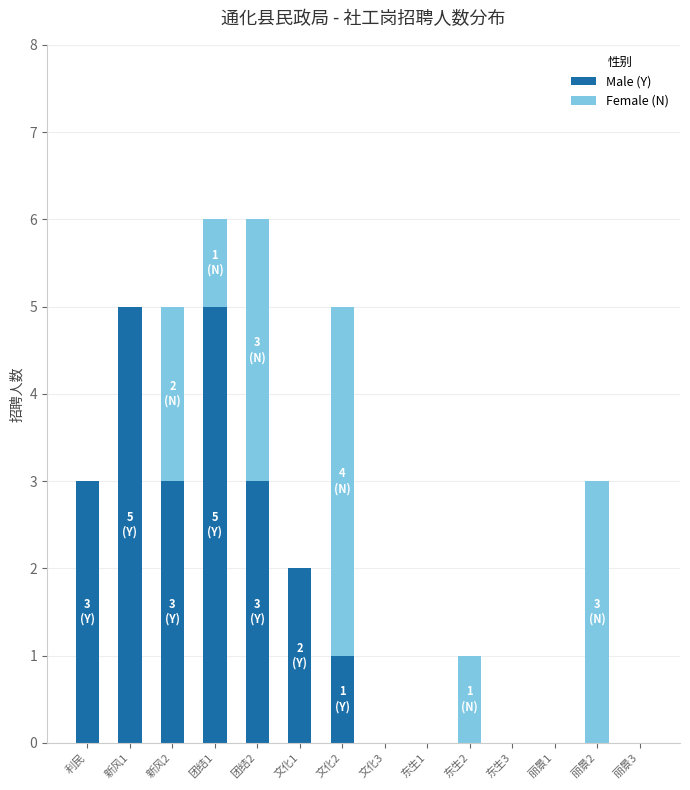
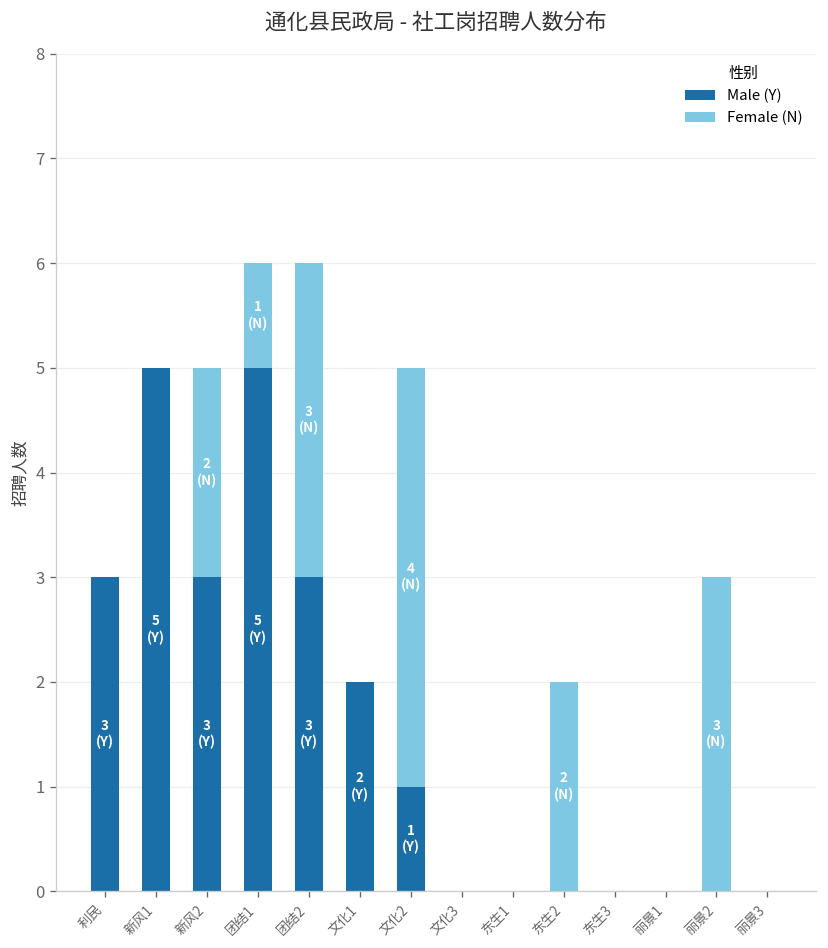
  {
    "Male (Y)": {
      "利民": 3,
      "新风1": 5,
      "新风2": 3,
      "团结1": 5,
      "团结2": 3,
      "文化1": 2,
      "文化2": 1
    },
    "Female (N)": {
      "新风2": 2,
      "团结1": 1,
      "团结2": 3,
      "文化2": 4,
-     "东生2": 1,
+     "东生2": 2,
      "丽景2": 3
    }
  }
